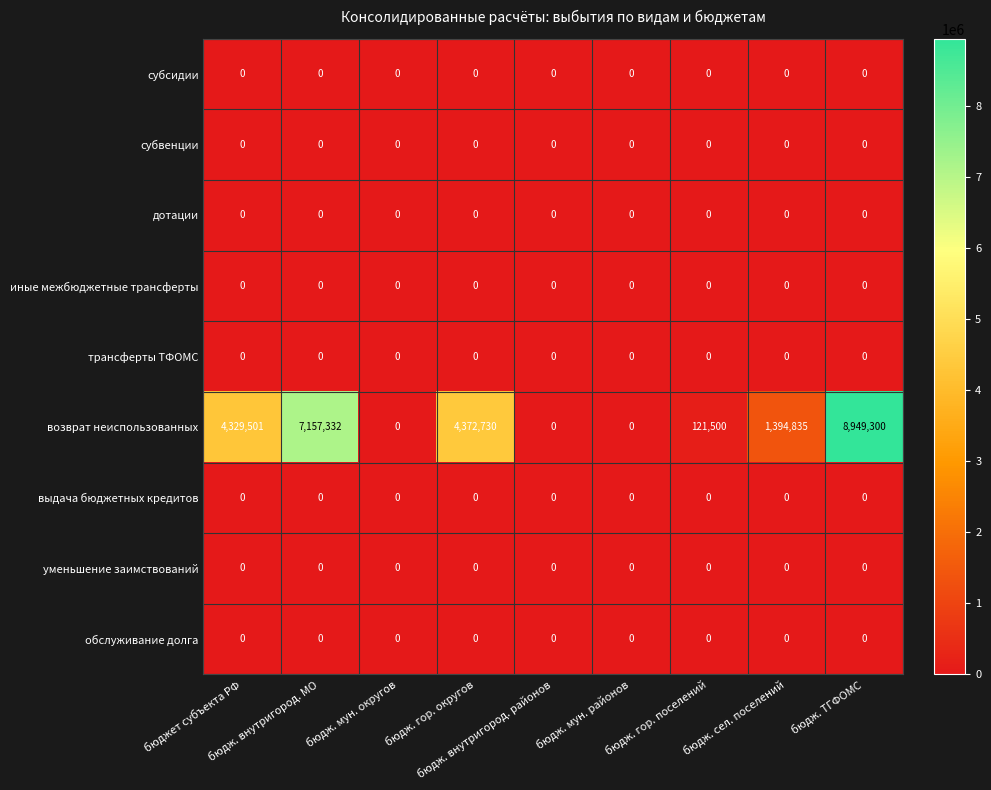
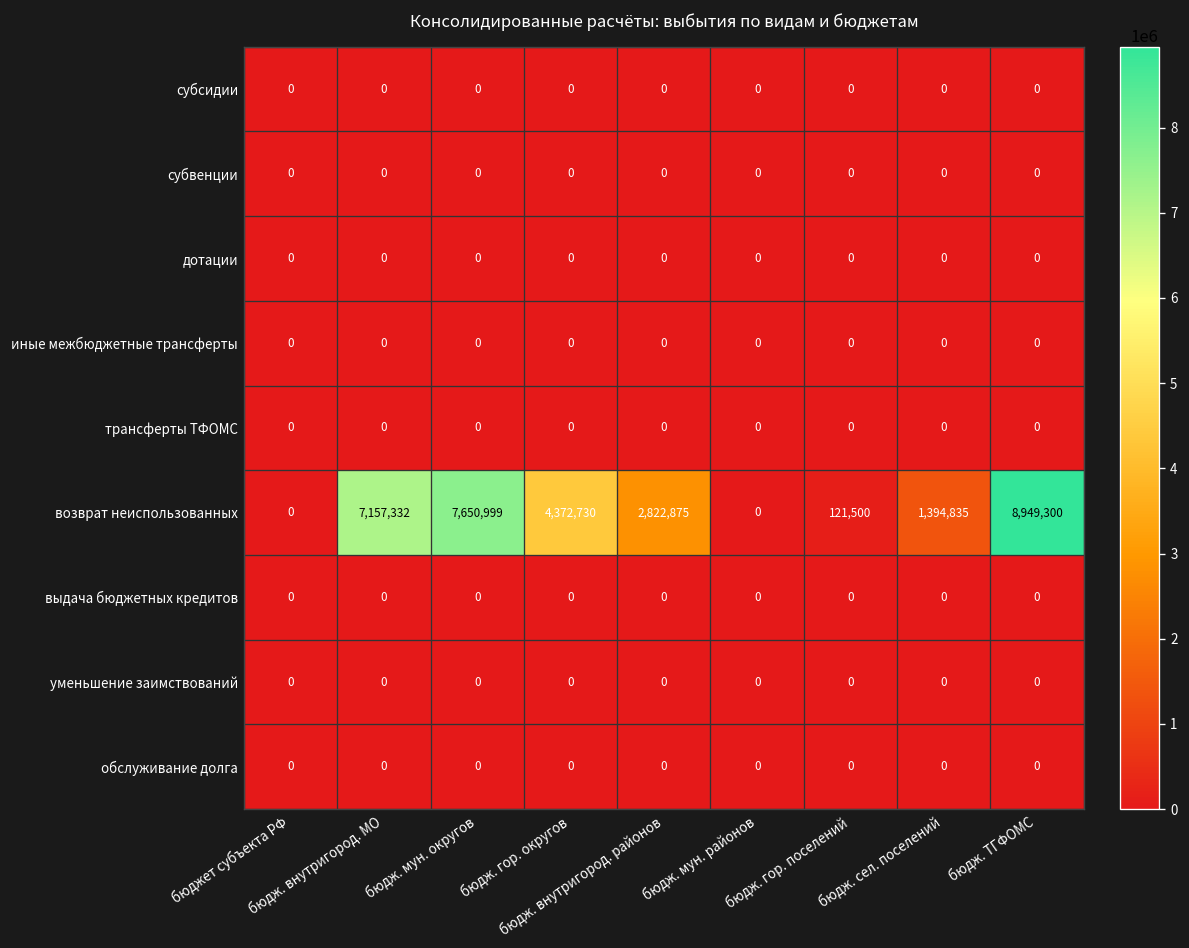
  {
    "субсидии": {
      "бюджет субъекта РФ": "0",
      "бюдж. внутригород. МО": "0",
      "бюдж. мун. округов": "0",
      "бюдж. гор. округов": "0",
      "бюдж. внутригород. районов": "0",
      "бюдж. мун. районов": "0",
      "бюдж. гор. поселений": "0",
      "бюдж. сел. поселений": "0",
      "бюдж. ТГФОМС": "0"
    },
    "субвенции": {
      "бюджет субъекта РФ": "0",
      "бюдж. внутригород. МО": "0",
      "бюдж. мун. округов": "0",
      "бюдж. гор. округов": "0",
      "бюдж. внутригород. районов": "0",
      "бюдж. мун. районов": "0",
      "бюдж. гор. поселений": "0",
      "бюдж. сел. поселений": "0",
      "бюдж. ТГФОМС": "0"
    },
    "дотации": {
      "бюджет субъекта РФ": "0",
      "бюдж. внутригород. МО": "0",
      "бюдж. мун. округов": "0",
      "бюдж. гор. округов": "0",
      "бюдж. внутригород. районов": "0",
      "бюдж. мун. районов": "0",
      "бюдж. гор. поселений": "0",
      "бюдж. сел. поселений": "0",
      "бюдж. ТГФОМС": "0"
    },
    "иные межбюджетные трансферты": {
      "бюджет субъекта РФ": "0",
      "бюдж. внутригород. МО": "0",
      "бюдж. мун. округов": "0",
      "бюдж. гор. округов": "0",
      "бюдж. внутригород. районов": "0",
      "бюдж. мун. районов": "0",
      "бюдж. гор. поселений": "0",
      "бюдж. сел. поселений": "0",
      "бюдж. ТГФОМС": "0"
    },
    "трансферты ТФОМС": {
      "бюджет субъекта РФ": "0",
      "бюдж. внутригород. МО": "0",
      "бюдж. мун. округов": "0",
      "бюдж. гор. округов": "0",
      "бюдж. внутригород. районов": "0",
      "бюдж. мун. районов": "0",
      "бюдж. гор. поселений": "0",
      "бюдж. сел. поселений": "0",
      "бюдж. ТГФОМС": "0"
    },
    "возврат неиспользованных": {
-     "бюджет субъекта РФ": "4,329,501",
+     "бюджет субъекта РФ": "0",
      "бюдж. внутригород. МО": "7,157,332",
-     "бюдж. мун. округов": "0",
+     "бюдж. мун. округов": "7,650,999",
      "бюдж. гор. округов": "4,372,730",
-     "бюдж. внутригород. районов": "0",
+     "бюдж. внутригород. районов": "2,822,875",
      "бюдж. мун. районов": "0",
      "бюдж. гор. поселений": "121,500",
      "бюдж. сел. поселений": "1,394,835",
      "бюдж. ТГФОМС": "8,949,300"
    },
    "выдача бюджетных кредитов": {
      "бюджет субъекта РФ": "0",
      "бюдж. внутригород. МО": "0",
      "бюдж. мун. округов": "0",
      "бюдж. гор. округов": "0",
      "бюдж. внутригород. районов": "0",
      "бюдж. мун. районов": "0",
      "бюдж. гор. поселений": "0",
      "бюдж. сел. поселений": "0",
      "бюдж. ТГФОМС": "0"
    },
    "уменьшение заимствований": {
      "бюджет субъекта РФ": "0",
      "бюдж. внутригород. МО": "0",
      "бюдж. мун. округов": "0",
      "бюдж. гор. округов": "0",
      "бюдж. внутригород. районов": "0",
      "бюдж. мун. районов": "0",
      "бюдж. гор. поселений": "0",
      "бюдж. сел. поселений": "0",
      "бюдж. ТГФОМС": "0"
    },
    "обслуживание долга": {
      "бюджет субъекта РФ": "0",
      "бюдж. внутригород. МО": "0",
      "бюдж. мун. округов": "0",
      "бюдж. гор. округов": "0",
      "бюдж. внутригород. районов": "0",
      "бюдж. мун. районов": "0",
      "бюдж. гор. поселений": "0",
      "бюдж. сел. поселений": "0",
      "бюдж. ТГФОМС": "0"
    }
  }
